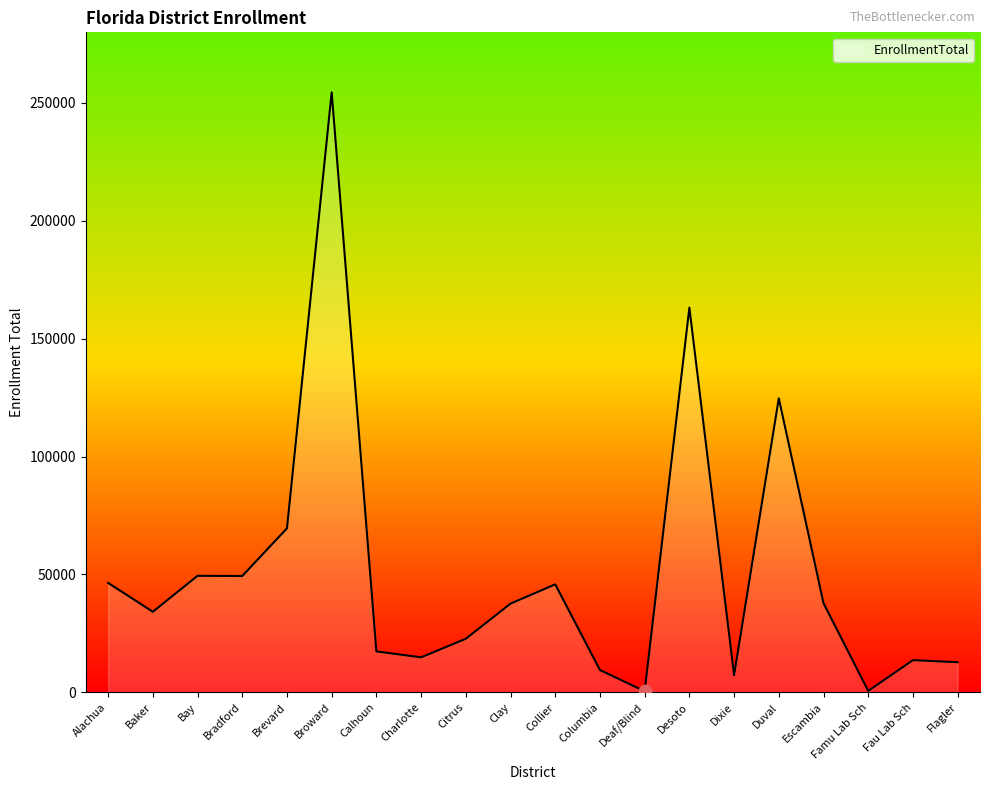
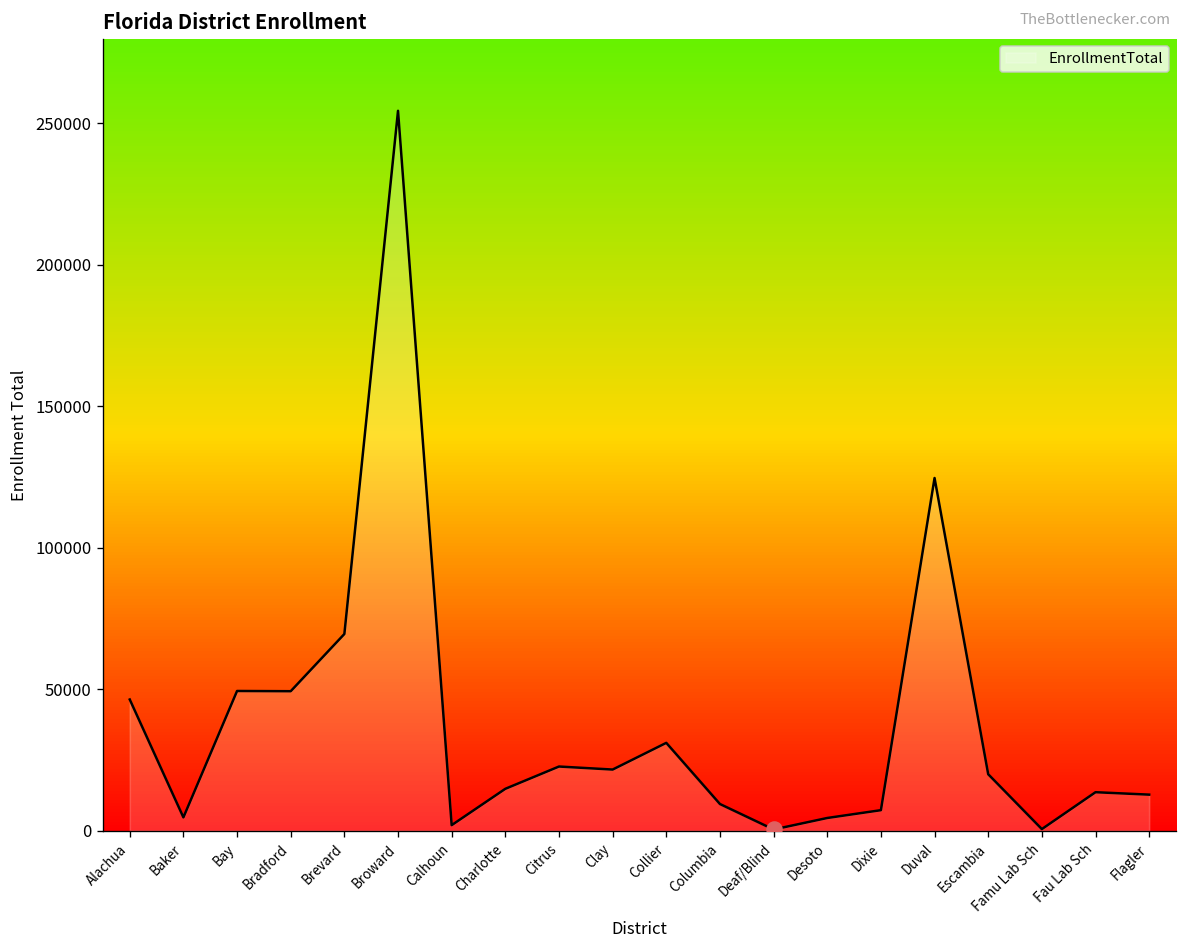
  {
    "EnrollmentTotal": {
      "Alachua": 46000,
-     "Baker": 34000,
+     "Baker": 5000,
      "Bay": 49000,
      "Bradford": 49000,
      "Brevard": 70000,
      "Broward": 254000,
-     "Calhoun": 17000,
+     "Calhoun": 2000,
      "Charlotte": 15000,
      "Citrus": 23000,
-     "Clay": 38000,
-     "Collier": 46000,
+     "Clay": 22000,
+     "Collier": 31000,
      "Columbia": 9000,
-     "Desoto": 163000,
+     "Desoto": 5000,
      "Dixie": 7000,
      "Duval": 125000,
-     "Escambia": 38000,
+     "Escambia": 20000,
      "Famu Lab Sch": 1000,
      "Fau Lab Sch": 14000,
      "Flagler": 13000
    }
  }
